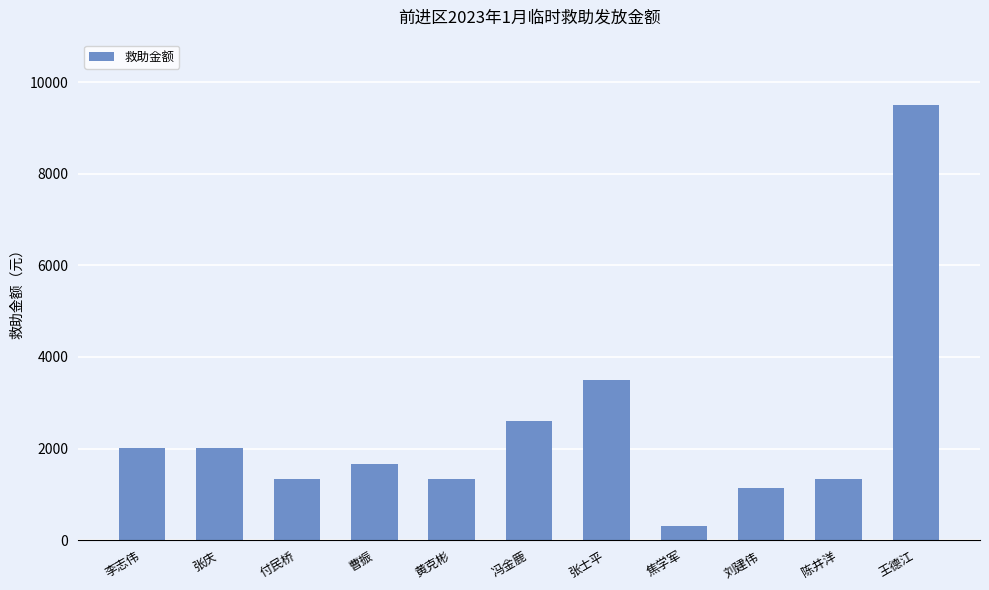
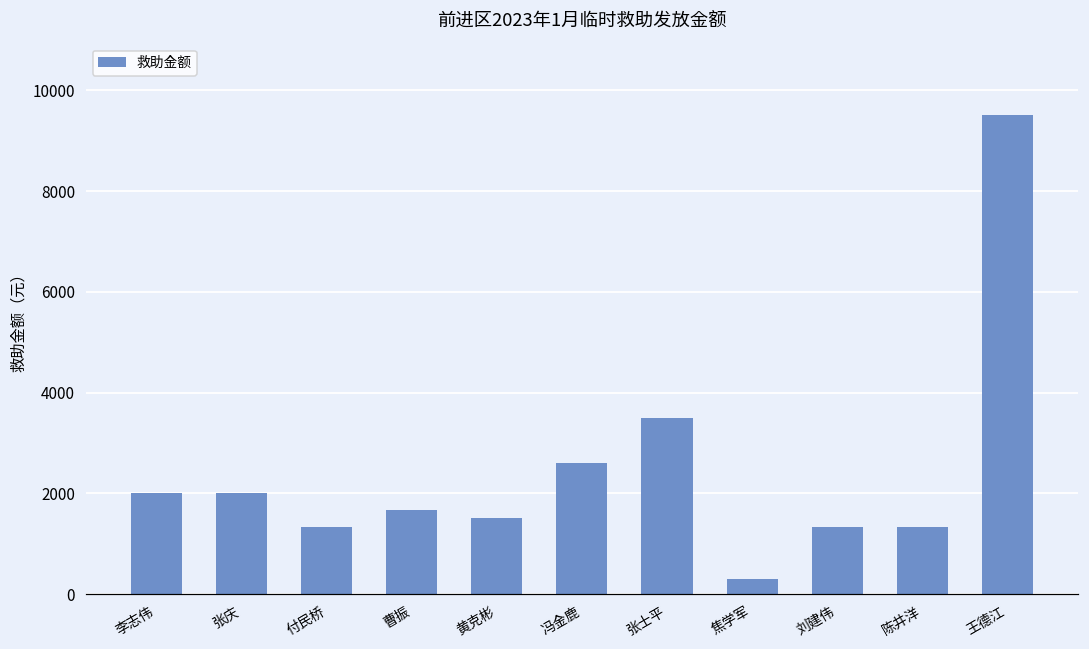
  {
    "李志伟": 2000,
    "张庆": 2000,
    "付民桥": 1300,
    "曹振": 1700,
-   "黄克彬": 1300,
+   "黄克彬": 1500,
    "冯金鹿": 2600,
    "张士平": 3500,
    "焦学军": 300,
-   "刘建伟": 1100,
+   "刘建伟": 1300,
    "陈井洋": 1300,
    "王德江": 9500
  }
